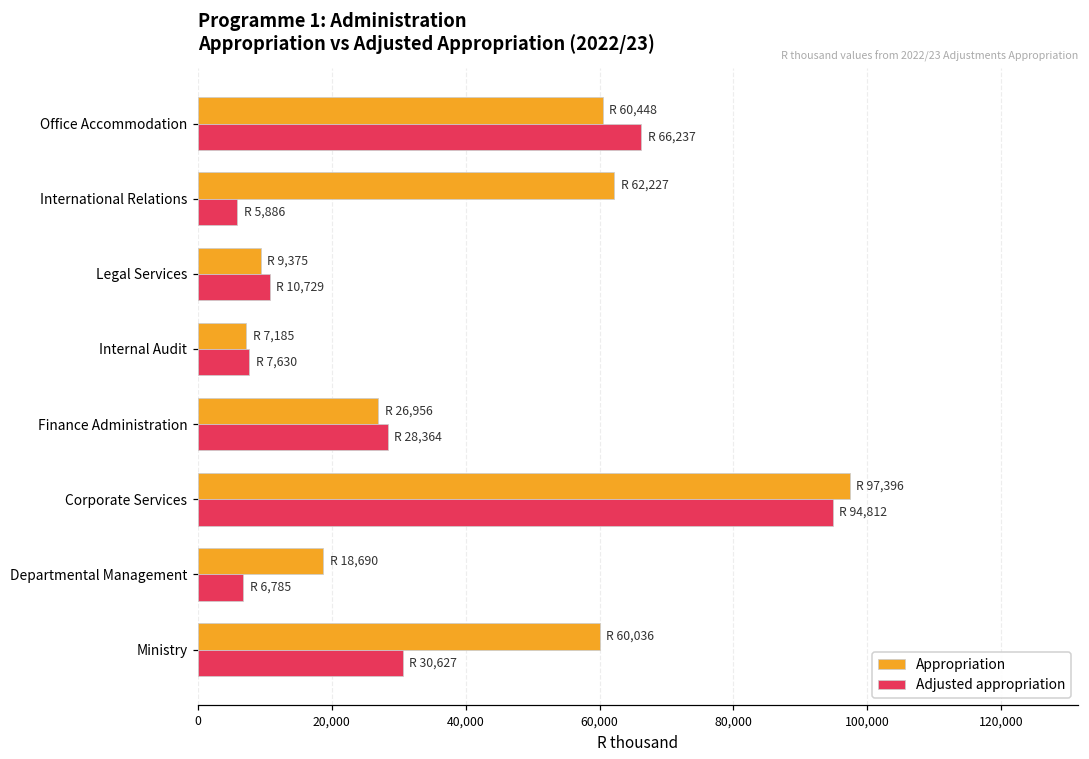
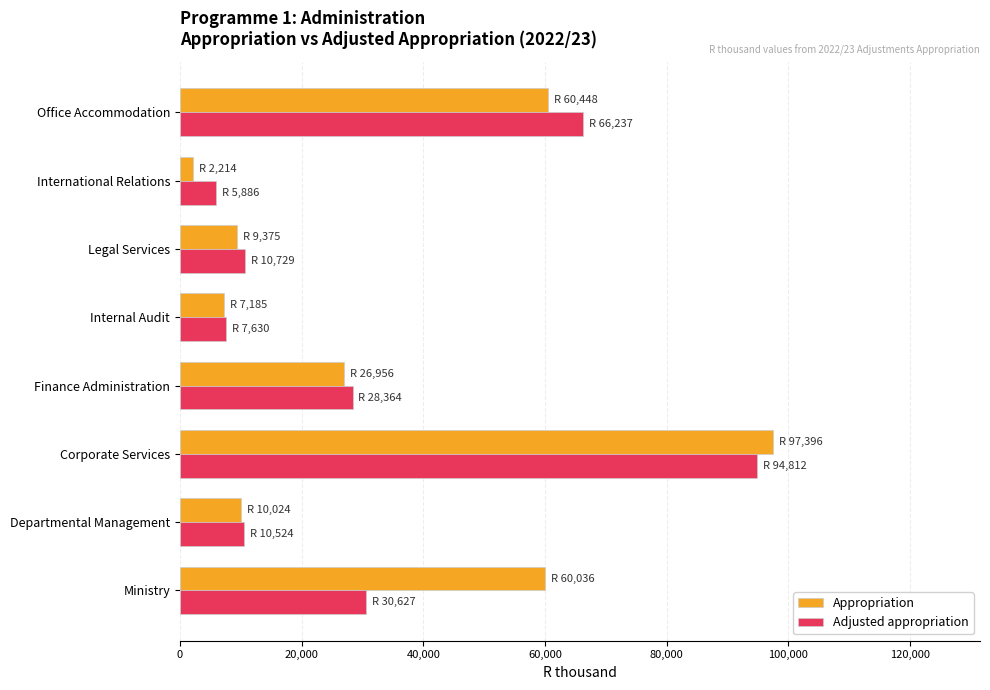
  {
    "Appropriation": {
      "Office Accommodation": "60,448",
-     "International Relations": "62,227",
+     "International Relations": "2,214",
      "Legal Services": "9,375",
      "Internal Audit": "7,185",
      "Finance Administration": "26,956",
      "Corporate Services": "97,396",
-     "Departmental Management": "18,690",
+     "Departmental Management": "10,024",
      "Ministry": "60,036"
    },
    "Adjusted appropriation": {
      "Office Accommodation": "66,237",
      "International Relations": "5,886",
      "Legal Services": "10,729",
      "Internal Audit": "7,630",
      "Finance Administration": "28,364",
      "Corporate Services": "94,812",
-     "Departmental Management": "6,785",
+     "Departmental Management": "10,524",
      "Ministry": "30,627"
    }
  }
